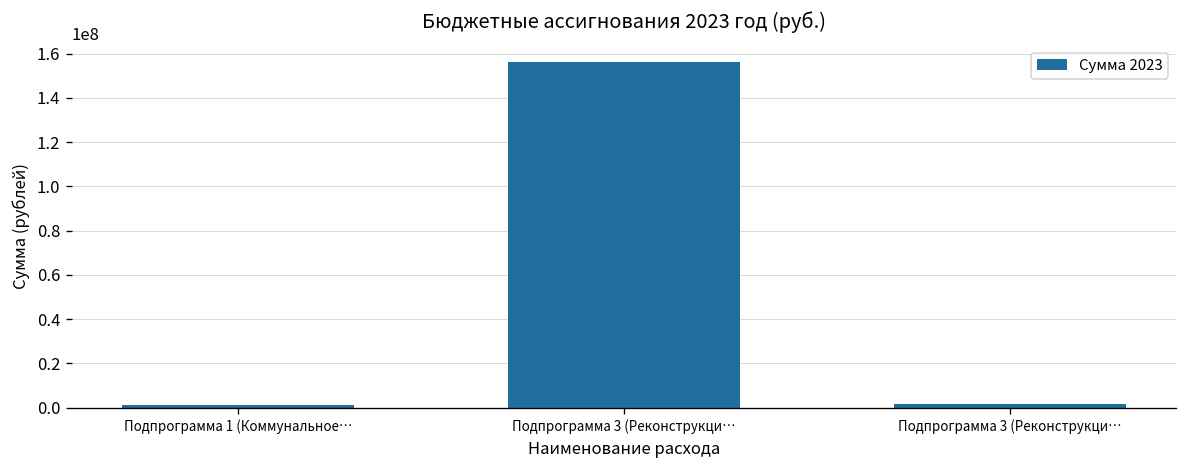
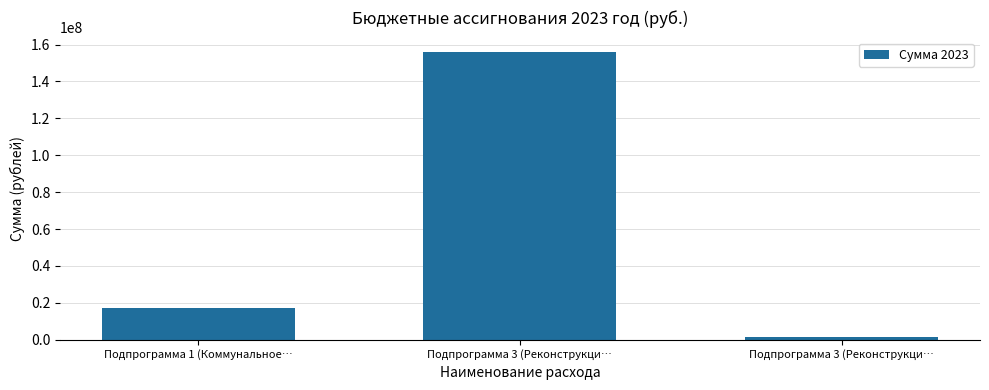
  {
-   "Подпрограмма 1 (Коммунальное…": 1000000
+   "Подпрограмма 1 (Коммунальное…": 18000000
  }
